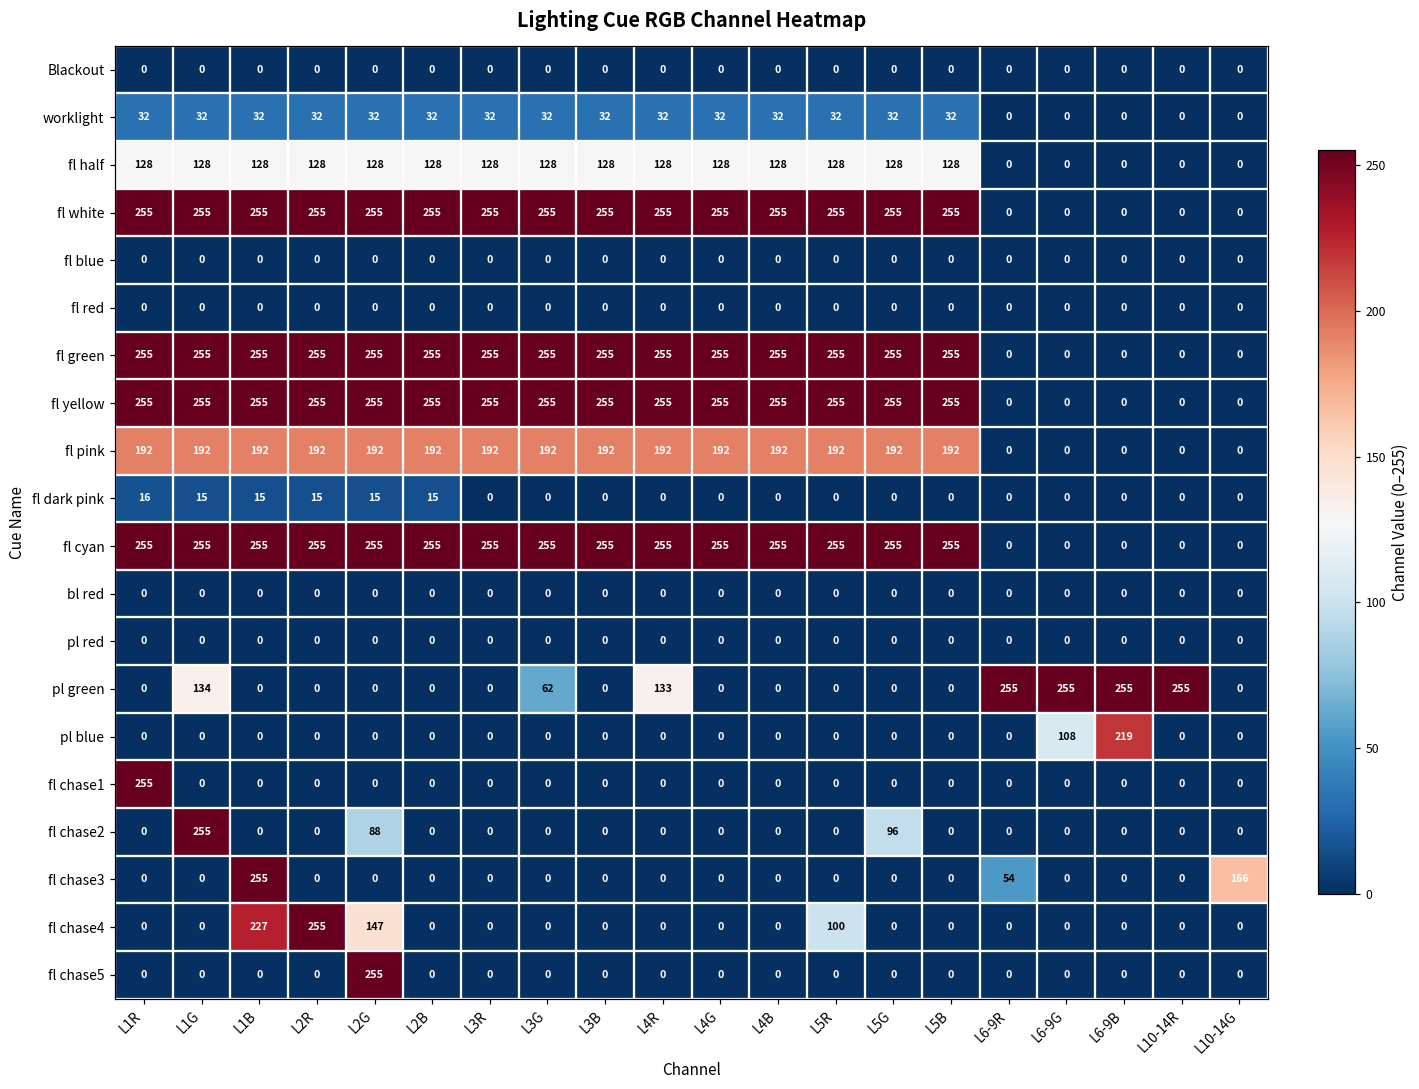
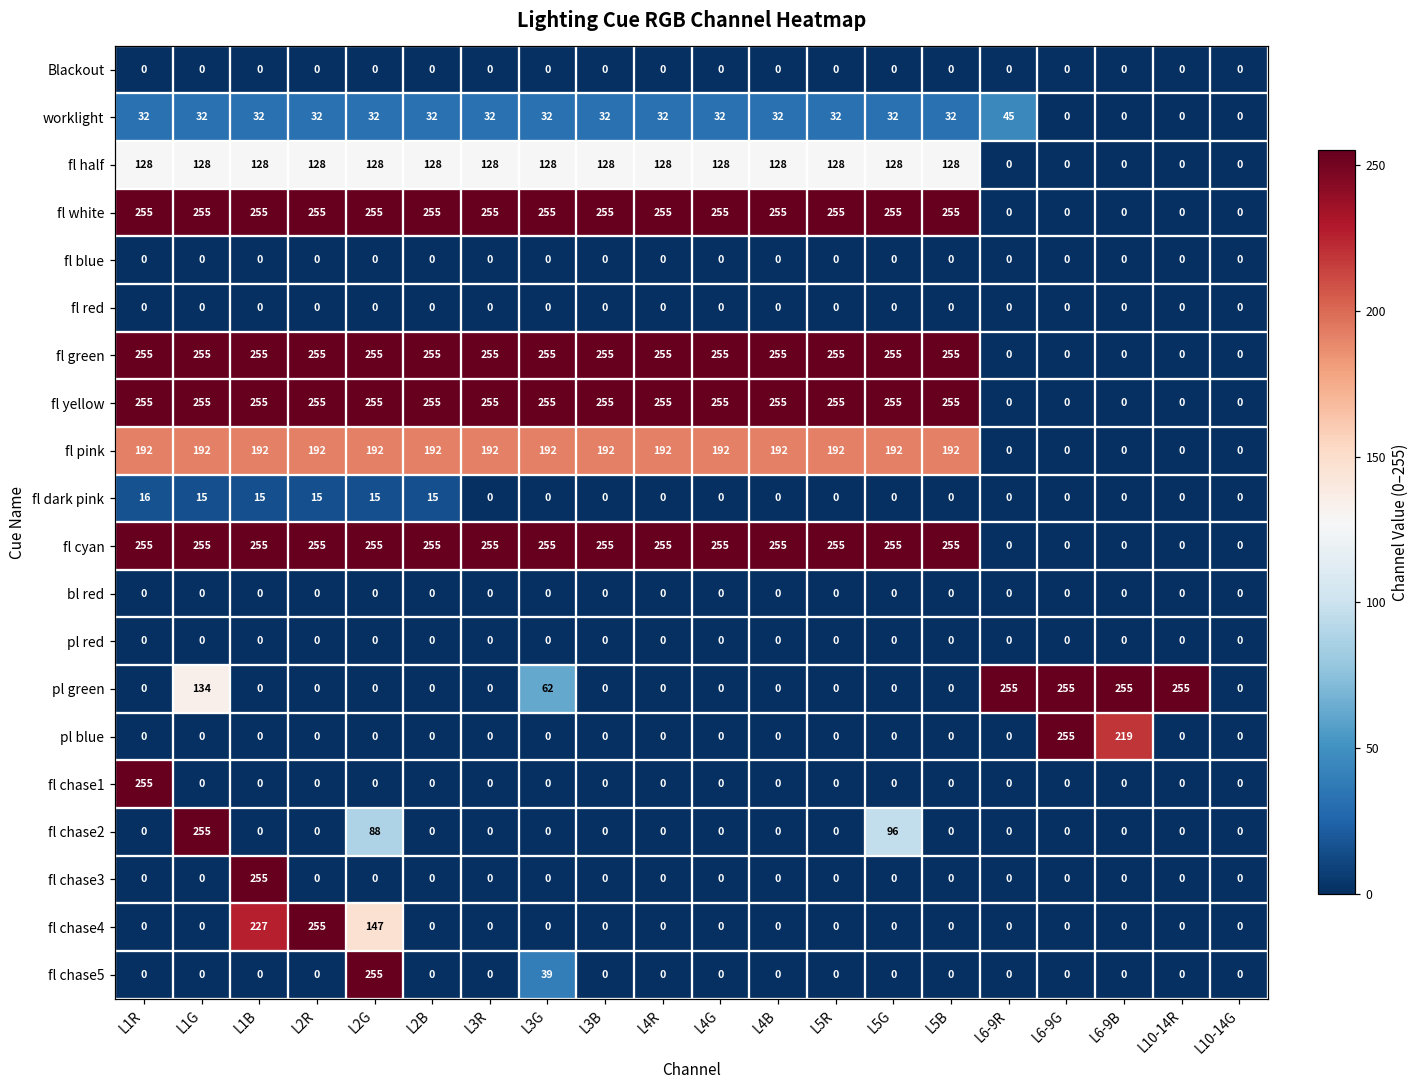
  {
    "worklight": {
      "L1R": 32,
      "L1G": 32,
      "L1B": 32,
      "L2R": 32,
      "L2G": 32,
      "L2B": 32,
      "L3R": 32,
      "L3G": 32,
      "L3B": 32,
      "L4R": 32,
      "L4G": 32,
      "L4B": 32,
      "L5R": 32,
      "L5G": 32,
      "L5B": 32,
-     "L6-9R": 0,
+     "L6-9R": 45,
      "L6-9G": 0,
      "L6-9B": 0,
      "L10-14R": 0,
      "L10-14G": 0
    },
    "pl green": {
      "L1R": 0,
      "L1G": 134,
      "L1B": 0,
      "L2R": 0,
      "L2G": 0,
      "L2B": 0,
      "L3R": 0,
      "L3G": 62,
      "L3B": 0,
-     "L4R": 133,
+     "L4R": 0,
      "L4G": 0,
      "L4B": 0,
      "L5R": 0,
      "L5G": 0,
      "L5B": 0,
      "L6-9R": 255,
      "L6-9G": 255,
      "L6-9B": 255,
      "L10-14R": 255,
      "L10-14G": 0
    },
    "pl blue": {
      "L1R": 0,
      "L1G": 0,
      "L1B": 0,
      "L2R": 0,
      "L2G": 0,
      "L2B": 0,
      "L3R": 0,
      "L3G": 0,
      "L3B": 0,
      "L4R": 0,
      "L4G": 0,
      "L4B": 0,
      "L5R": 0,
      "L5G": 0,
      "L5B": 0,
      "L6-9R": 0,
-     "L6-9G": 108,
+     "L6-9G": 255,
      "L6-9B": 219,
      "L10-14R": 0,
      "L10-14G": 0
    },
    "fl chase3": {
      "L1R": 0,
      "L1G": 0,
      "L1B": 255,
      "L2R": 0,
      "L2G": 0,
      "L2B": 0,
      "L3R": 0,
      "L3G": 0,
      "L3B": 0,
      "L4R": 0,
      "L4G": 0,
      "L4B": 0,
      "L5R": 0,
      "L5G": 0,
      "L5B": 0,
-     "L6-9R": 54,
+     "L6-9R": 0,
      "L6-9G": 0,
      "L6-9B": 0,
      "L10-14R": 0,
-     "L10-14G": 166
+     "L10-14G": 0
    },
    "fl chase4": {
      "L1R": 0,
      "L1G": 0,
      "L1B": 227,
      "L2R": 255,
      "L2G": 147,
      "L2B": 0,
      "L3R": 0,
      "L3G": 0,
      "L3B": 0,
      "L4R": 0,
      "L4G": 0,
      "L4B": 0,
-     "L5R": 100,
+     "L5R": 0,
      "L5G": 0,
      "L5B": 0,
      "L6-9R": 0,
      "L6-9G": 0,
      "L6-9B": 0,
      "L10-14R": 0,
      "L10-14G": 0
    },
    "fl chase5": {
      "L1R": 0,
      "L1G": 0,
      "L1B": 0,
      "L2R": 0,
      "L2G": 255,
      "L2B": 0,
      "L3R": 0,
-     "L3G": 0,
+     "L3G": 39,
      "L3B": 0,
      "L4R": 0,
      "L4G": 0,
      "L4B": 0,
      "L5R": 0,
      "L5G": 0,
      "L5B": 0,
      "L6-9R": 0,
      "L6-9G": 0,
      "L6-9B": 0,
      "L10-14R": 0,
      "L10-14G": 0
    }
  }
